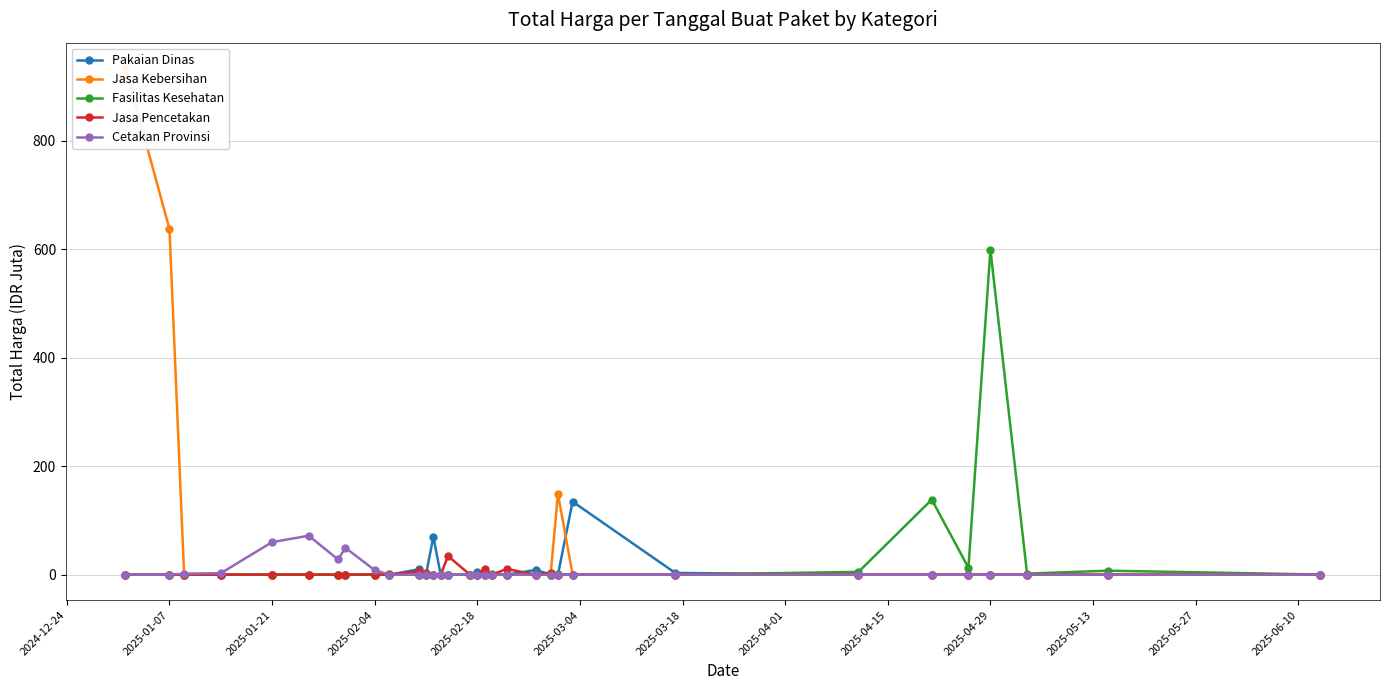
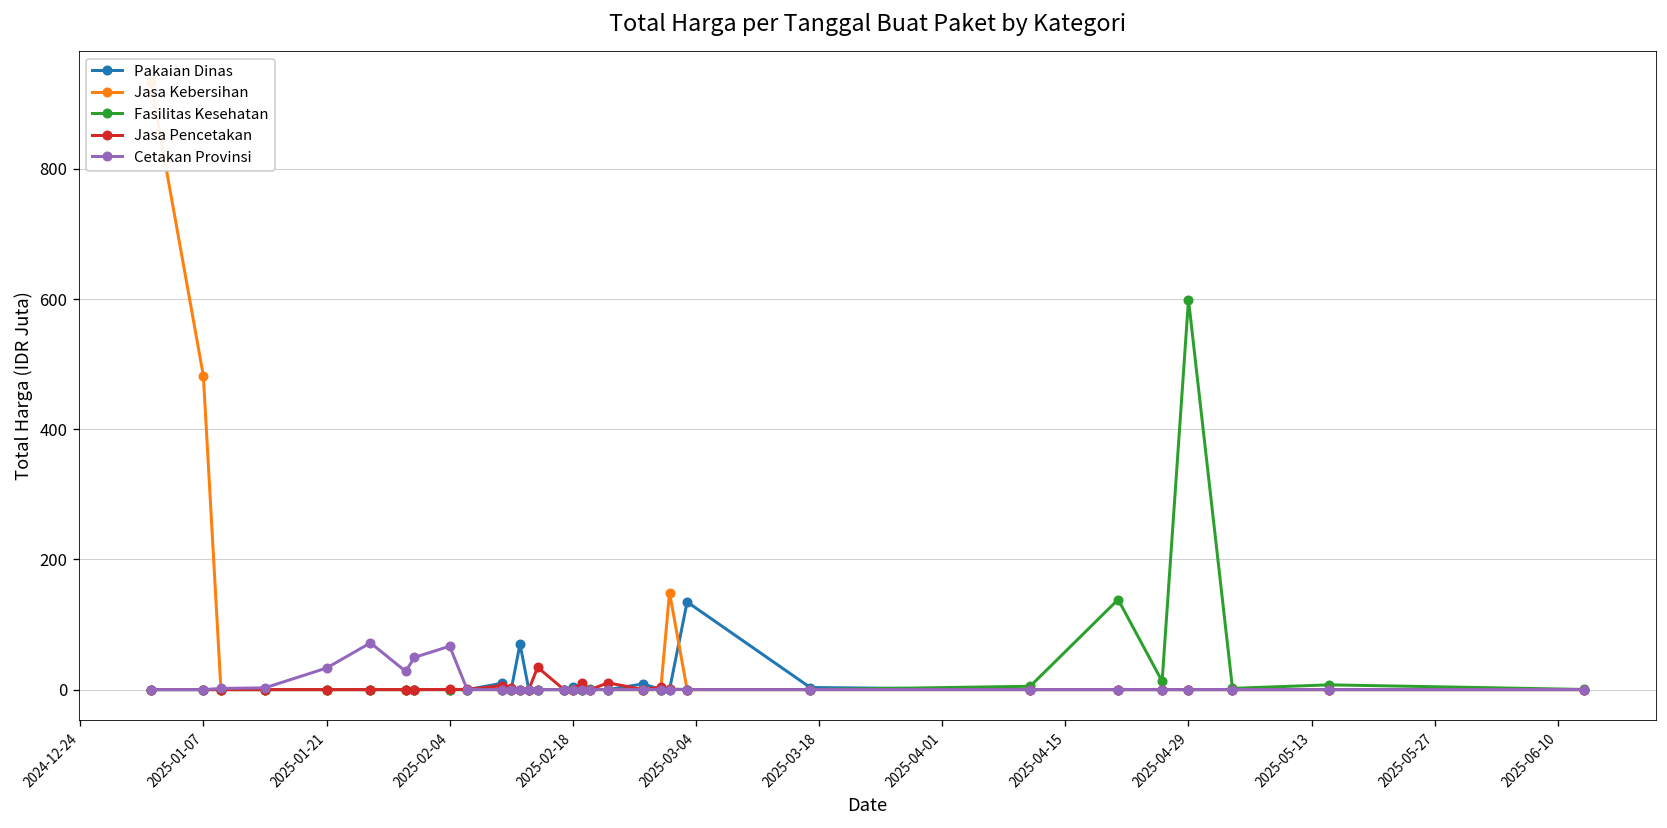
  {
    "Jasa Kebersihan": {
-     "2025-01-07": 640
+     "2025-01-07": 480
    },
    "Fasilitas Kesehatan": {
      "2025-04-29": 600
    },
    "Cetakan Provinsi": {
-     "2025-01-21": 60,
-     "2025-02-04": 10
+     "2025-01-21": 30,
+     "2025-02-04": 70
    }
  }
